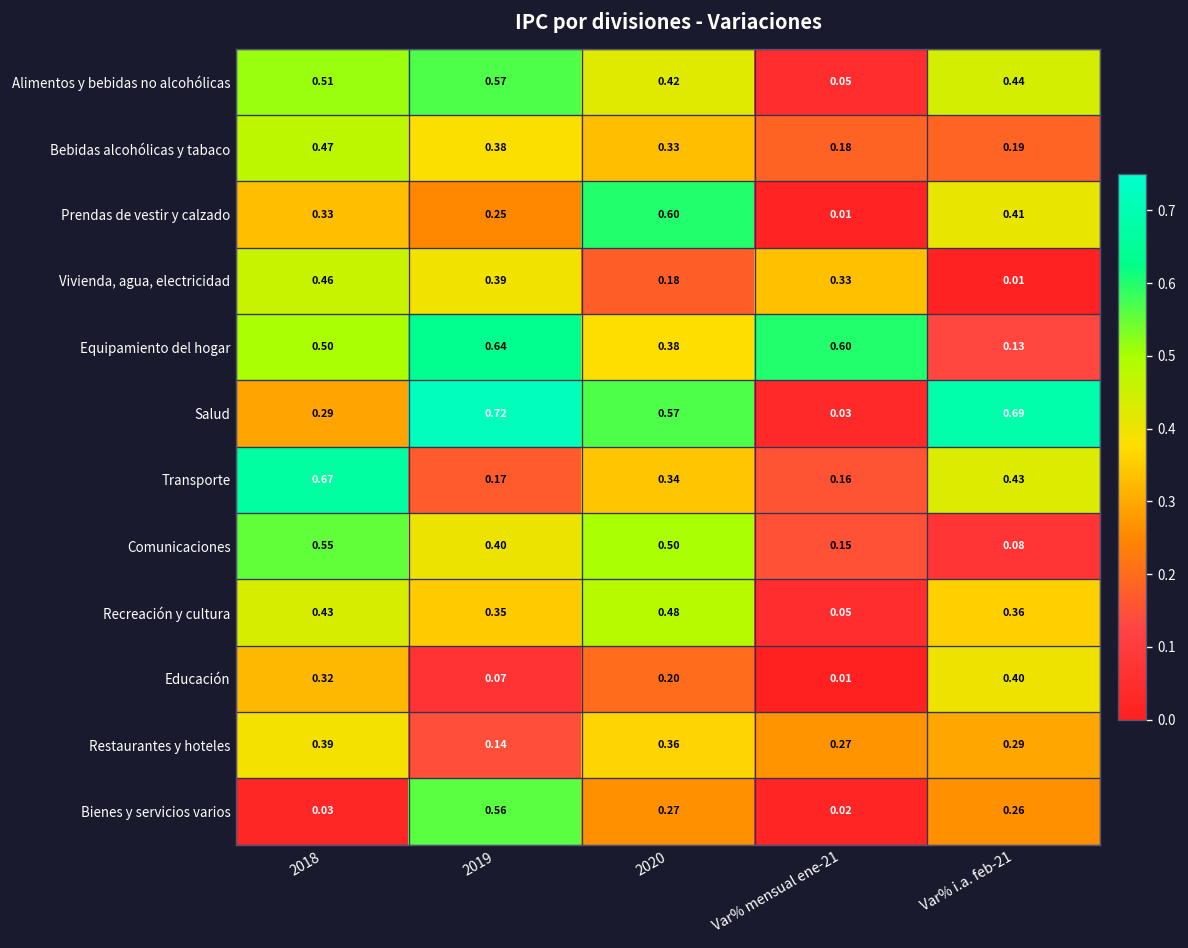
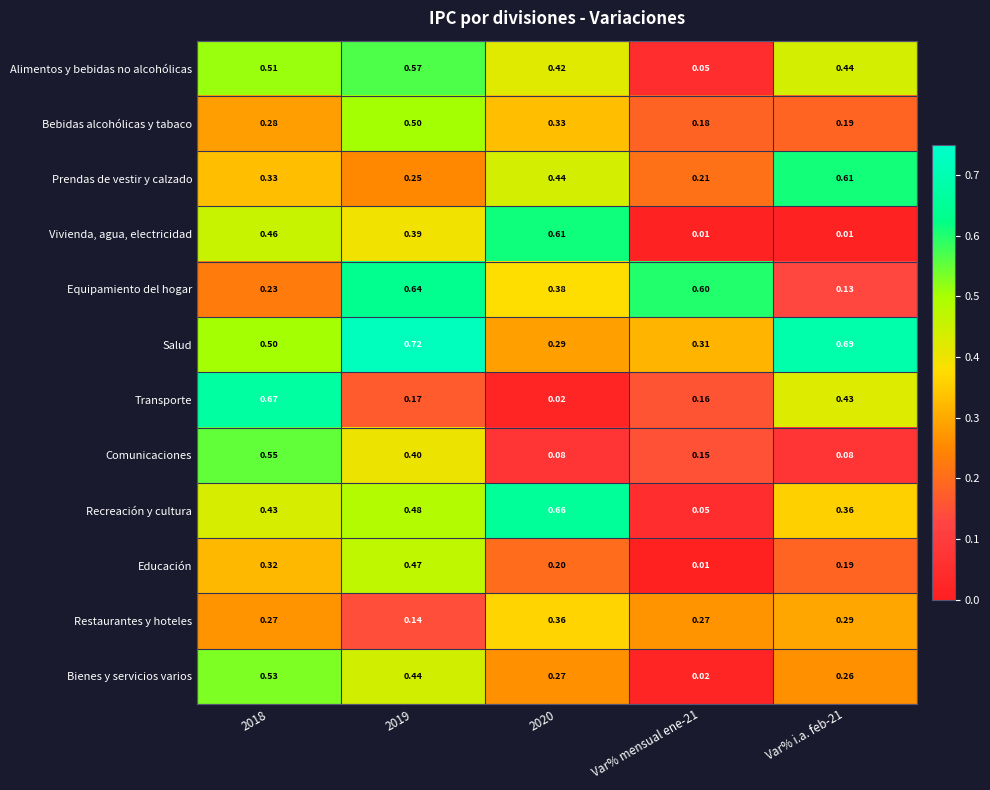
  {
    "Alimentos y bebidas no alcohólicas": {
      "2018": 0.51,
      "2019": 0.57,
      "2020": 0.42,
      "Var% mensual ene-21": 0.05,
      "Var% i.a. feb-21": 0.44
    },
    "Bebidas alcohólicas y tabaco": {
-     "2018": 0.47,
-     "2019": 0.38,
+     "2018": 0.28,
+     "2019": 0.50,
      "2020": 0.33,
      "Var% mensual ene-21": 0.18,
      "Var% i.a. feb-21": 0.19
    },
    "Prendas de vestir y calzado": {
      "2018": 0.33,
      "2019": 0.25,
-     "2020": 0.60,
-     "Var% mensual ene-21": 0.01,
-     "Var% i.a. feb-21": 0.41
+     "2020": 0.44,
+     "Var% mensual ene-21": 0.21,
+     "Var% i.a. feb-21": 0.61
    },
    "Vivienda, agua, electricidad": {
      "2018": 0.46,
      "2019": 0.39,
-     "2020": 0.18,
-     "Var% mensual ene-21": 0.33,
+     "2020": 0.61,
+     "Var% mensual ene-21": 0.01,
      "Var% i.a. feb-21": 0.01
    },
    "Equipamiento del hogar": {
-     "2018": 0.50,
+     "2018": 0.23,
      "2019": 0.64,
      "2020": 0.38,
      "Var% mensual ene-21": 0.60,
      "Var% i.a. feb-21": 0.13
    },
    "Salud": {
-     "2018": 0.29,
+     "2018": 0.50,
      "2019": 0.72,
-     "2020": 0.57,
-     "Var% mensual ene-21": 0.03,
+     "2020": 0.29,
+     "Var% mensual ene-21": 0.31,
      "Var% i.a. feb-21": 0.69
    },
    "Transporte": {
      "2018": 0.67,
      "2019": 0.17,
-     "2020": 0.34,
+     "2020": 0.02,
      "Var% mensual ene-21": 0.16,
      "Var% i.a. feb-21": 0.43
    },
    "Comunicaciones": {
      "2018": 0.55,
      "2019": 0.40,
-     "2020": 0.50,
+     "2020": 0.08,
      "Var% mensual ene-21": 0.15,
      "Var% i.a. feb-21": 0.08
    },
    "Recreación y cultura": {
      "2018": 0.43,
-     "2019": 0.35,
-     "2020": 0.48,
+     "2019": 0.48,
+     "2020": 0.66,
      "Var% mensual ene-21": 0.05,
      "Var% i.a. feb-21": 0.36
    },
    "Educación": {
      "2018": 0.32,
-     "2019": 0.07,
+     "2019": 0.47,
      "2020": 0.20,
      "Var% mensual ene-21": 0.01,
-     "Var% i.a. feb-21": 0.40
+     "Var% i.a. feb-21": 0.19
    },
    "Restaurantes y hoteles": {
-     "2018": 0.39,
+     "2018": 0.27,
      "2019": 0.14,
      "2020": 0.36,
      "Var% mensual ene-21": 0.27,
      "Var% i.a. feb-21": 0.29
    },
    "Bienes y servicios varios": {
-     "2018": 0.03,
-     "2019": 0.56,
+     "2018": 0.53,
+     "2019": 0.44,
      "2020": 0.27,
      "Var% mensual ene-21": 0.02,
      "Var% i.a. feb-21": 0.26
    }
  }
